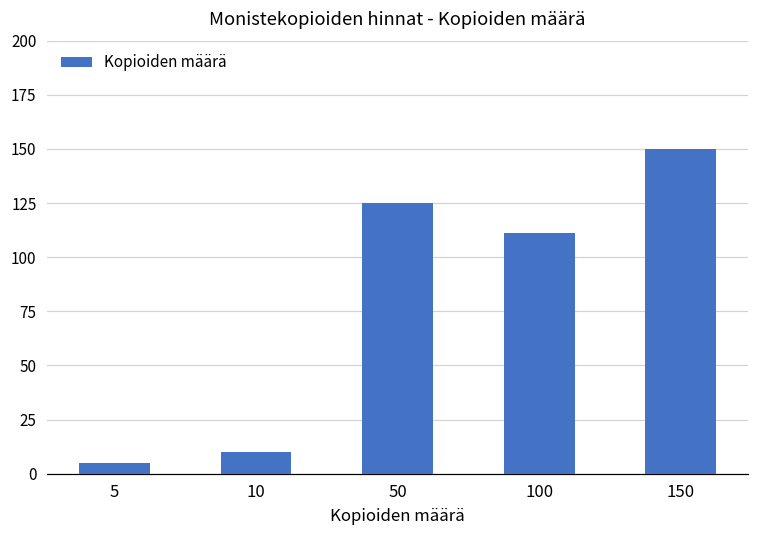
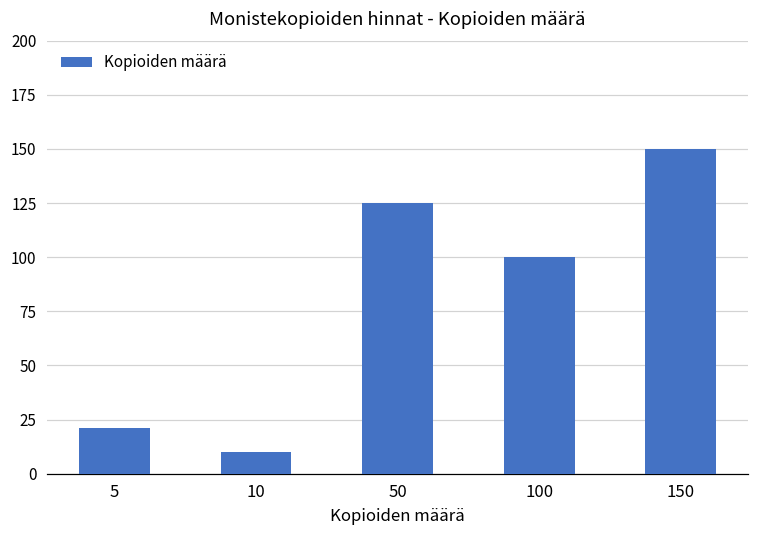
  {
-   "5": 5,
+   "5": 21,
    "10": 10,
    "50": 125,
-   "100": 111,
+   "100": 100,
    "150": 150
  }
